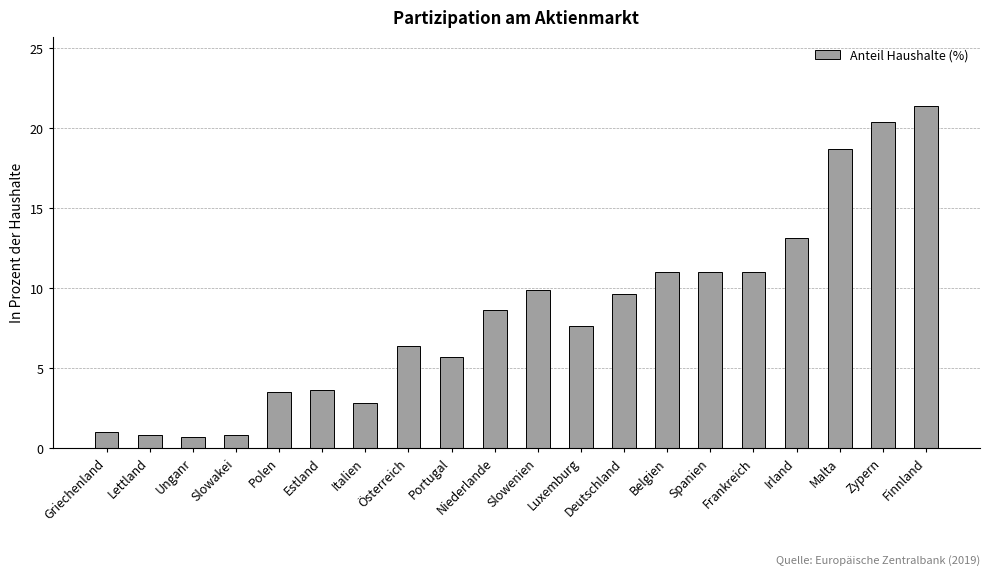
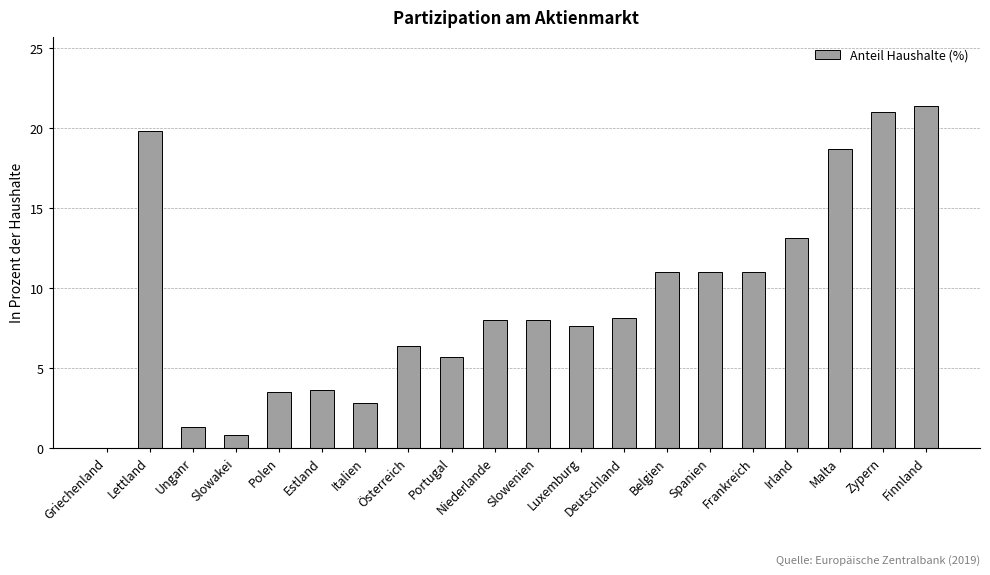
  {
-   "Griechenland": 1,
-   "Lettland": 0.8,
-   "Unganr": 0.7,
+   "Griechenland": 0,
+   "Lettland": 19.8,
+   "Unganr": 1.3,
    "Slowakei": 0.8,
    "Polen": 3.5,
    "Estland": 3.6,
    "Italien": 2.8,
    "Österreich": 6.4,
    "Portugal": 5.7,
-   "Niederlande": 8.6,
-   "Slowenien": 9.9,
+   "Niederlande": 8.0,
+   "Slowenien": 8.0,
    "Luxemburg": 7.6,
-   "Deutschland": 9.6,
+   "Deutschland": 8.1,
    "Belgien": 11.0,
    "Spanien": 11.0,
    "Frankreich": 11.0,
    "Irland": 13.1,
    "Malta": 18.7,
-   "Zypern": 20.4,
+   "Zypern": 21.0,
    "Finnland": 21.4
  }
